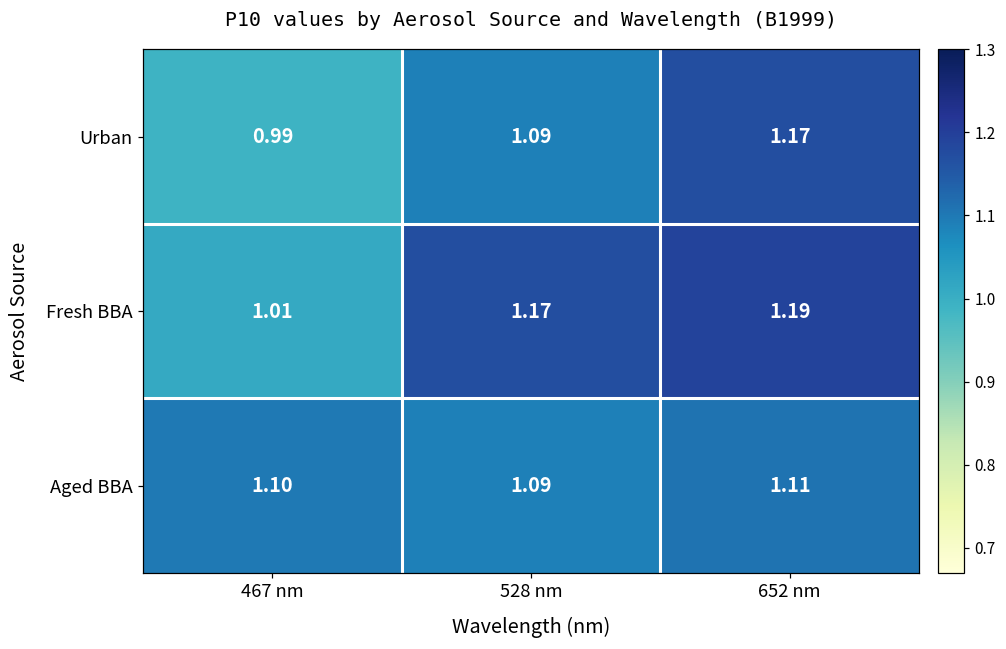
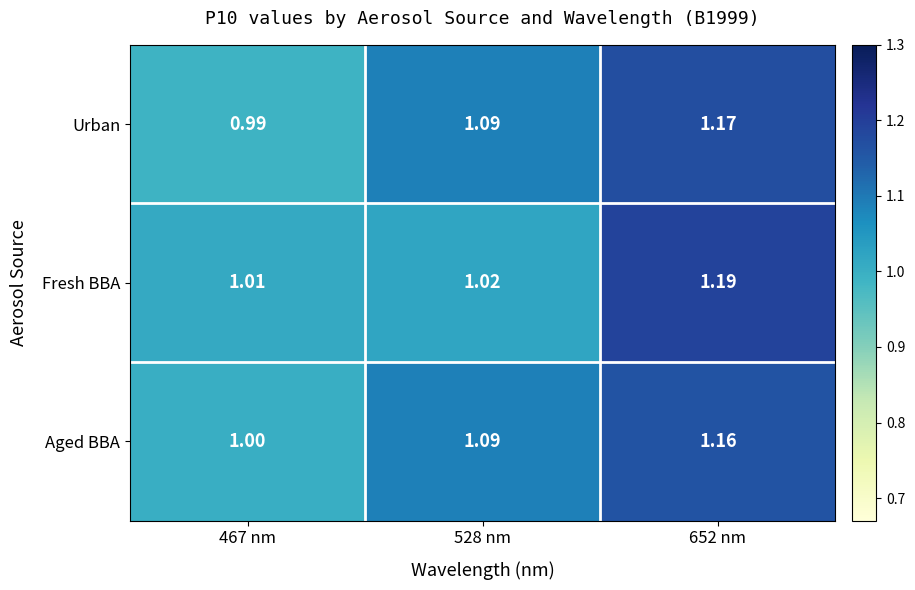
  {
    "Urban": {
      "467 nm": 0.99,
      "528 nm": 1.09,
      "652 nm": 1.17
    },
    "Fresh BBA": {
      "467 nm": 1.01,
-     "528 nm": 1.17,
+     "528 nm": 1.02,
      "652 nm": 1.19
    },
    "Aged BBA": {
-     "467 nm": 1.10,
+     "467 nm": 1.00,
      "528 nm": 1.09,
-     "652 nm": 1.11
+     "652 nm": 1.16
    }
  }
